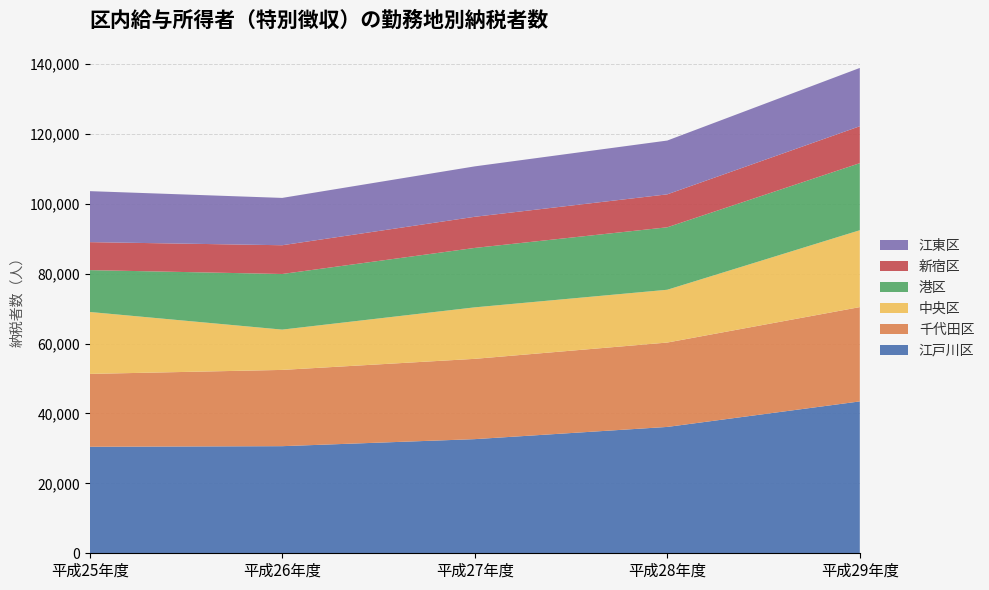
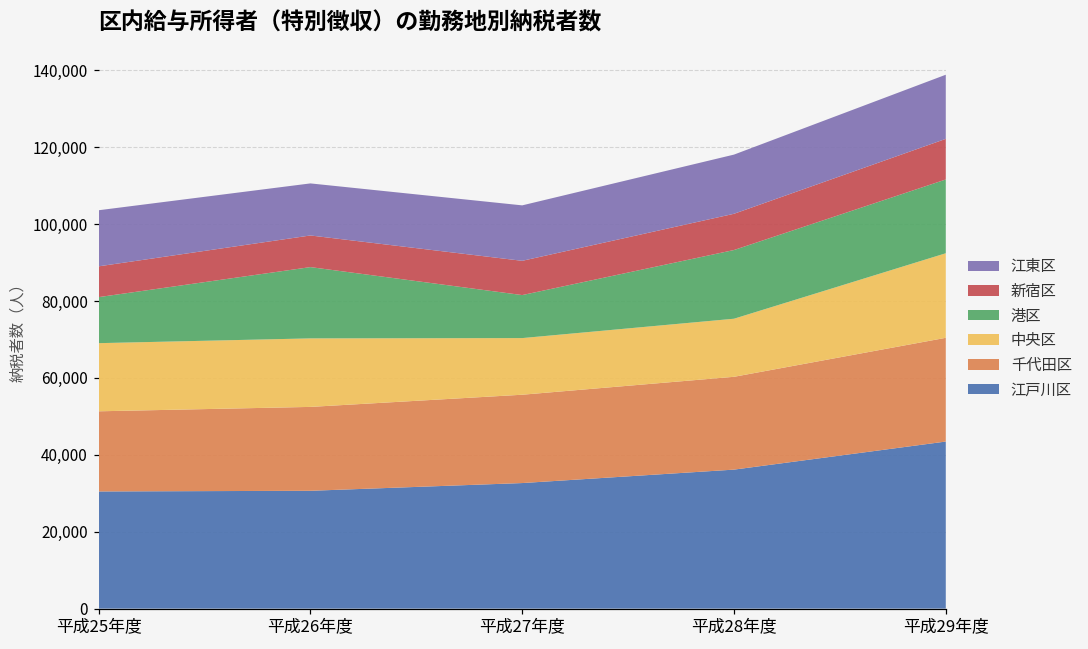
  {
    "中央区": {
      "平成25年度": "18,000",
-     "平成26年度": "12,000",
+     "平成26年度": "18,000",
      "平成27年度": "15,000",
      "平成28年度": "15,000",
      "平成29年度": "22,000"
    },
    "港区": {
      "平成25年度": "12,000",
-     "平成26年度": "16,000",
-     "平成27年度": "17,000",
+     "平成26年度": "19,000",
+     "平成27年度": "11,000",
      "平成28年度": "18,000",
      "平成29年度": "19,000"
    }
  }
